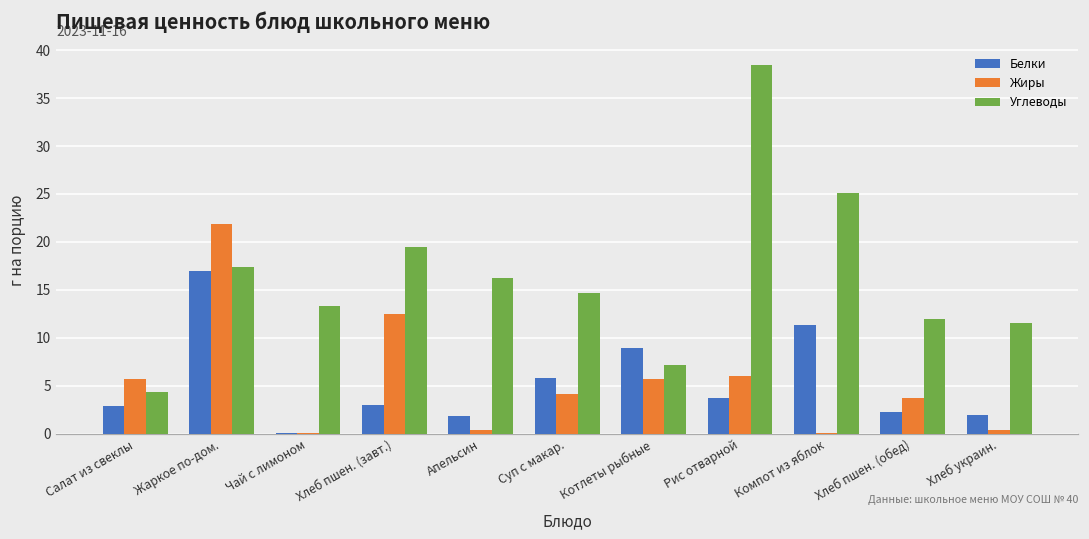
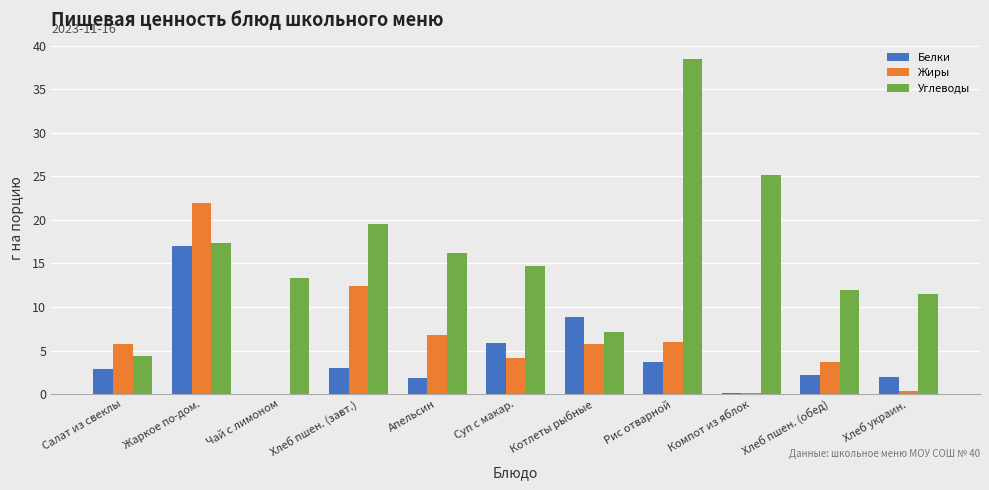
  {
    "Белки": {
      "Салат из свеклы": 3,
      "Жаркое по-дом.": 17,
      "Хлеб пшен. (завт.)": 3,
      "Апельсин": 2,
      "Суп с макар.": 6,
      "Котлеты рыбные": 9,
      "Рис отварной": 4,
-     "Компот из яблок": 11,
+     "Компот из яблок": 0,
      "Хлеб пшен. (обед)": 2,
      "Хлеб украин.": 2
    },
    "Жиры": {
      "Салат из свеклы": 6,
      "Жаркое по-дом.": 22,
      "Хлеб пшен. (завт.)": 12,
-     "Апельсин": 0,
+     "Апельсин": 7,
      "Суп с макар.": 4,
      "Котлеты рыбные": 6,
      "Рис отварной": 6,
      "Хлеб пшен. (обед)": 4,
      "Хлеб украин.": 0
    },
    "Углеводы": {
      "Салат из свеклы": 4,
      "Жаркое по-дом.": 17,
      "Чай с лимоном": 13,
      "Хлеб пшен. (завт.)": 19,
      "Апельсин": 16,
      "Суп с макар.": 15,
      "Котлеты рыбные": 7,
      "Рис отварной": 38,
      "Компот из яблок": 25,
      "Хлеб пшен. (обед)": 12,
      "Хлеб украин.": 12
    }
  }
